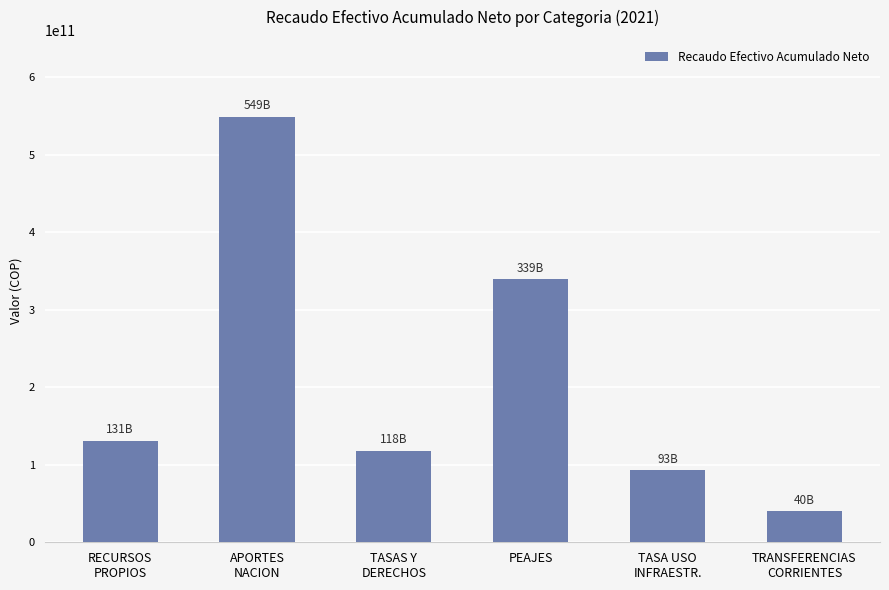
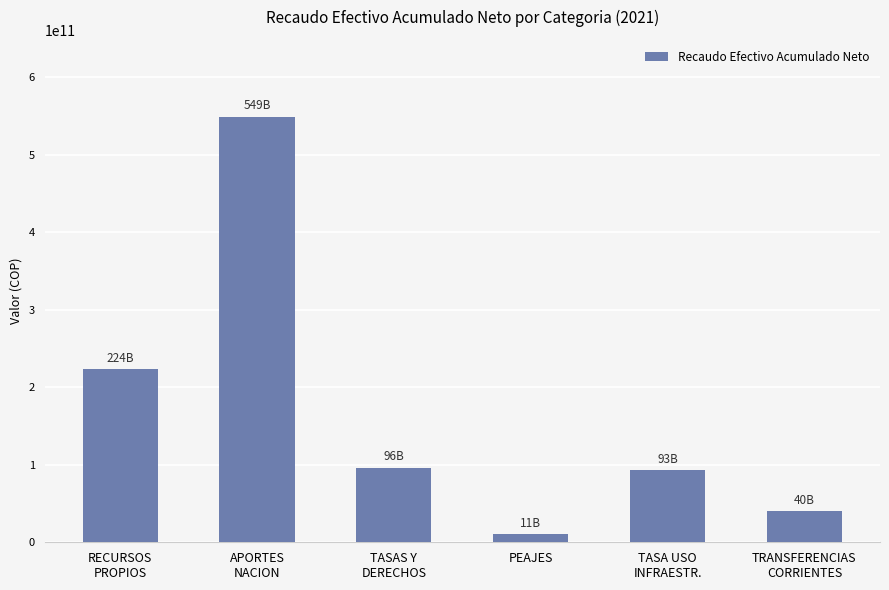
  {
-   "RECURSOS PROPIOS": "131B",
+   "RECURSOS PROPIOS": "224B",
    "APORTES NACION": "549B",
-   "TASAS Y DERECHOS": "118B",
-   "PEAJES": "339B",
+   "TASAS Y DERECHOS": "96B",
+   "PEAJES": "11B",
    "TASA USO INFRAESTR.": "93B",
    "TRANSFERENCIAS CORRIENTES": "40B"
  }
